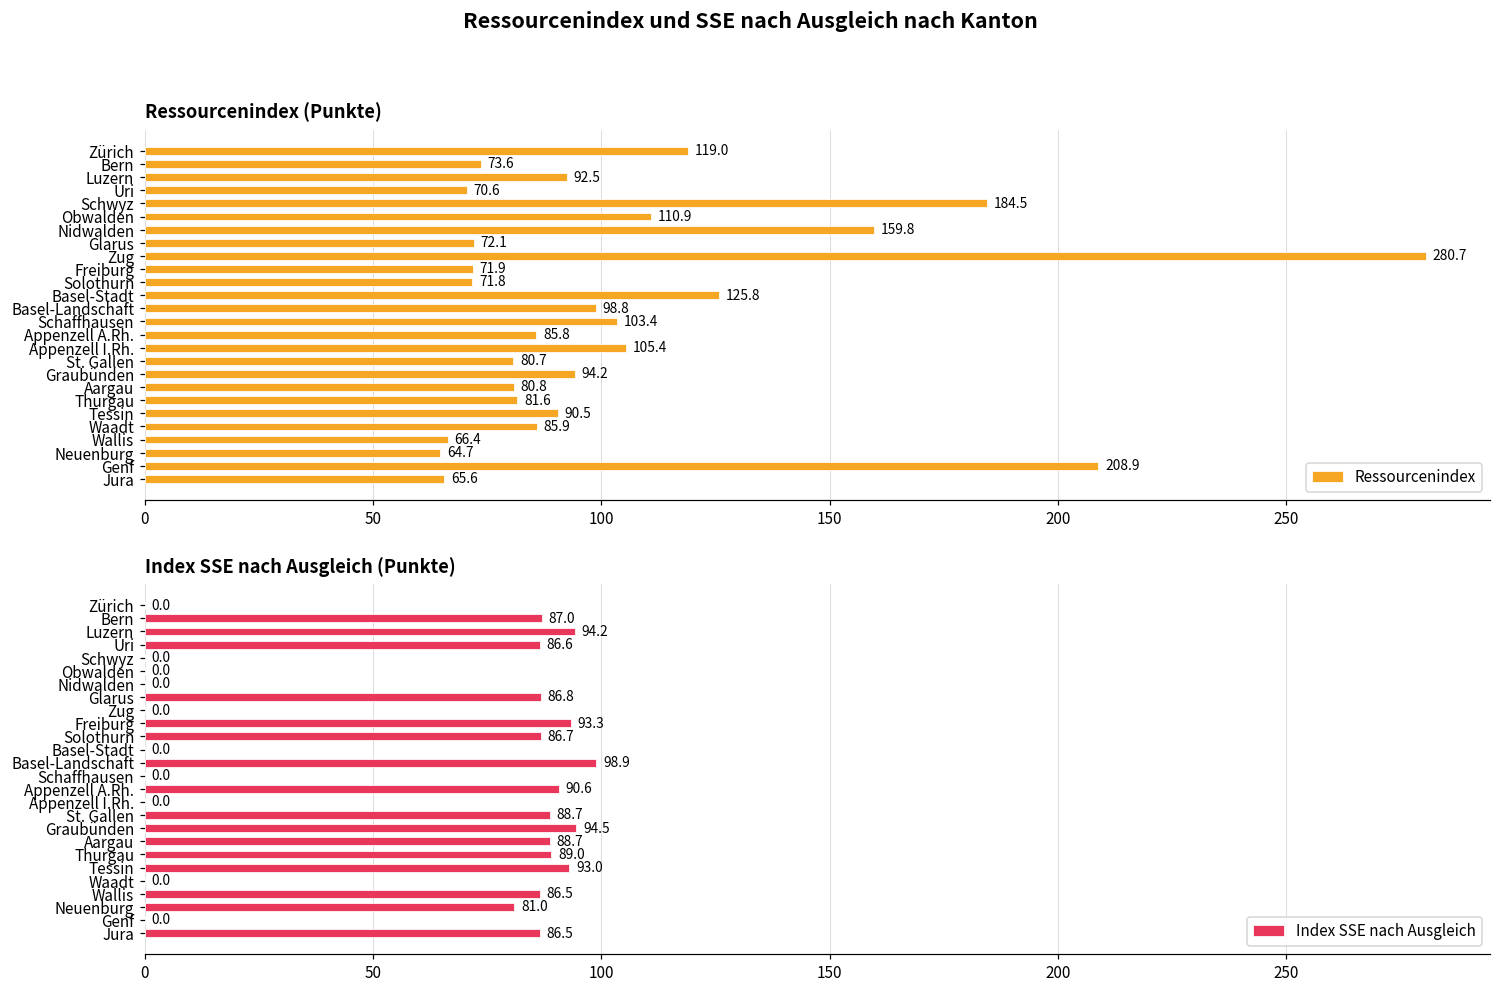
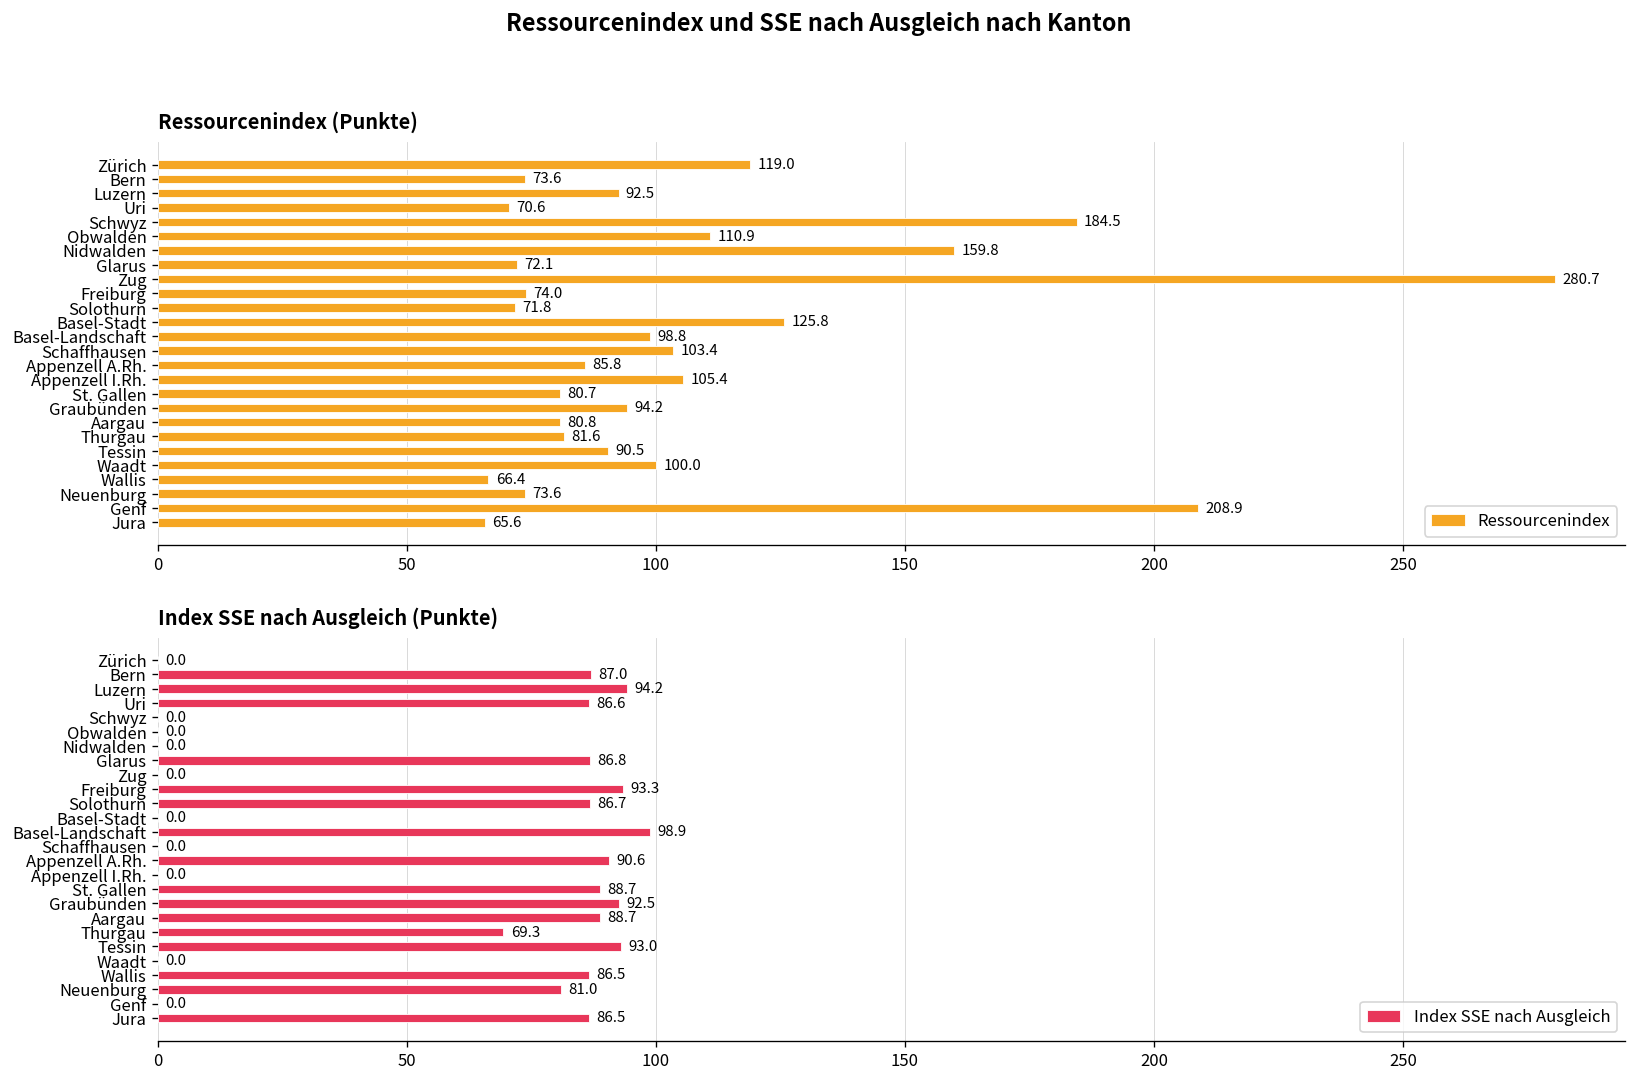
  {
    "Ressourcenindex (Punkte)": {
      "Zürich": 119.0,
      "Bern": 73.6,
      "Luzern": 92.5,
      "Schwyz": 184.5,
      "Obwalden": 110.9,
      "Nidwalden": 159.8,
      "Glarus": 72.1,
      "Zug": 280.7,
-     "Freiburg": 71.9,
+     "Freiburg": 74.0,
      "Basel-Stadt": 125.8,
      "Basel-Landschaft": 98.8,
      "Appenzell A.Rh.": 85.8,
      "St. Gallen": 80.7,
      "Graubünden": 94.2,
      "Thurgau": 81.6,
-     "Waadt": 85.9,
-     "Neuenburg": 64.7,
+     "Waadt": 100.0,
+     "Neuenburg": 73.6,
      "Genf": 208.9
    },
    "Index SSE nach Ausgleich (Punkte)": {
      "Zürich": 0.0,
      "Luzern": 94.2,
      "Obwalden": 0.0,
      "Nidwalden": 0.0,
      "Freiburg": 93.3,
      "Solothurn": 86.7,
      "Basel-Landschaft": 98.9,
      "Appenzell A.Rh.": 90.6,
-     "Graubünden": 94.5,
-     "Thurgau": 89.0,
+     "Graubünden": 92.5,
+     "Thurgau": 69.3,
      "Waadt": 0.0,
      "Neuenburg": 81.0,
      "Genf": 0.0,
      "Jura": 86.5
    }
  }
